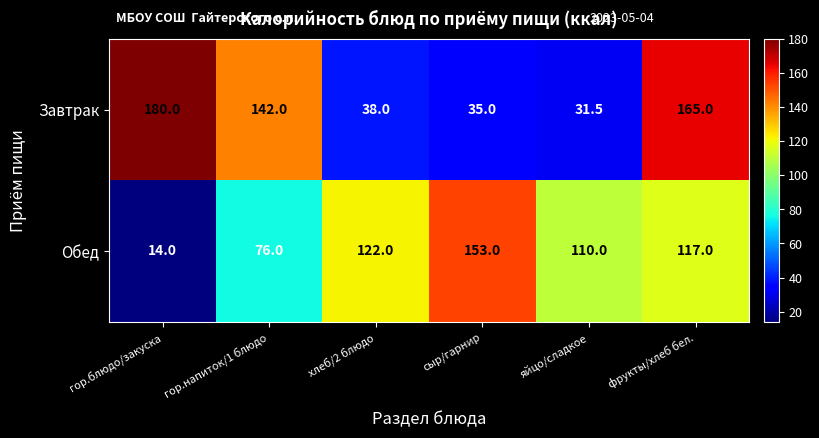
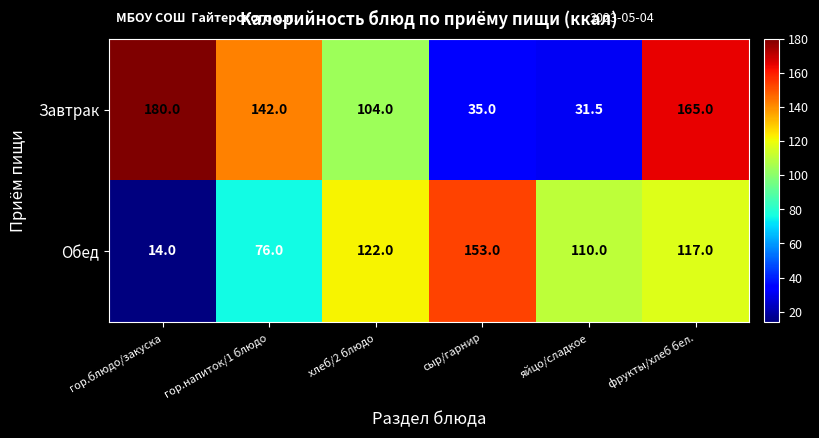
  {
    "Завтрак": {
      "гор.блюдо/закуска": 180.0,
      "гор.напиток/1 блюдо": 142.0,
-     "хлеб/2 блюдо": 38.0,
+     "хлеб/2 блюдо": 104.0,
      "сыр/гарнир": 35.0,
      "яйцо/сладкое": 31.5,
      "фрукты/хлеб бел.": 165.0
    },
    "Обед": {
      "гор.блюдо/закуска": 14.0,
      "гор.напиток/1 блюдо": 76.0,
      "хлеб/2 блюдо": 122.0,
      "сыр/гарнир": 153.0,
      "яйцо/сладкое": 110.0,
      "фрукты/хлеб бел.": 117.0
    }
  }
